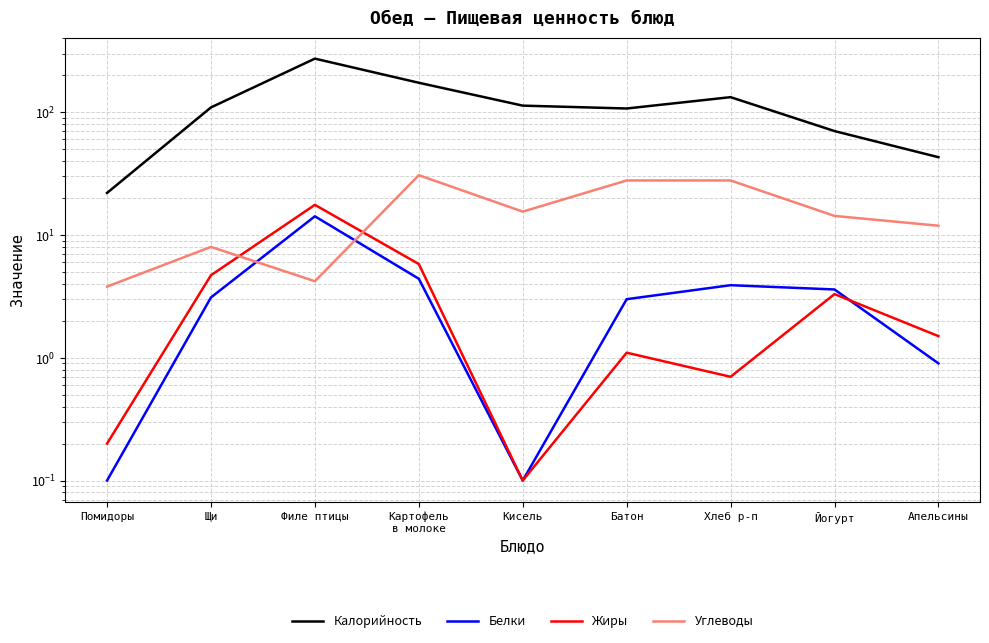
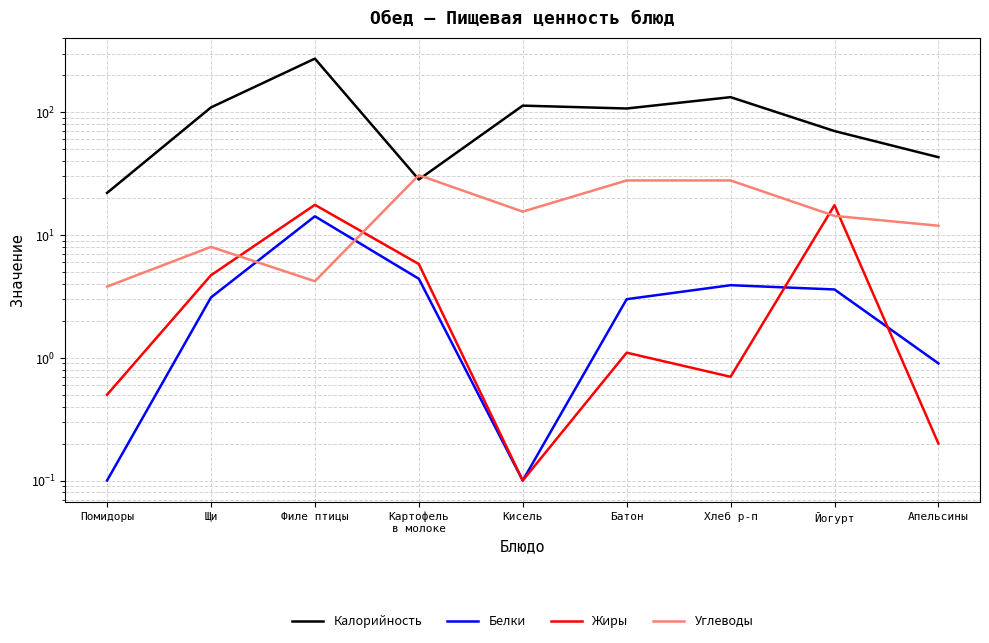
  {
    "Калорийность": {
      "Помидоры": 22,
      "Щи": 110,
      "Филе птицы": 270,
-     "Картофель в молоке": 170,
+     "Картофель в молоке": 28,
      "Кисель": 110,
      "Батон": 110,
      "Хлеб р-п": 130,
      "Йогурт": 70,
      "Апельсины": 43
    },
    "Белки": {
      "Помидоры": 0.1,
      "Щи": 3.1,
      "Филе птицы": 14,
      "Картофель в молоке": 4.4,
      "Батон": 3.0,
      "Хлеб р-п": 3.9,
      "Йогурт": 3.6,
      "Апельсины": 0.9
    },
    "Жиры": {
-     "Помидоры": 0.2,
+     "Помидоры": 0.5,
      "Щи": 4.7,
      "Филе птицы": 18,
      "Картофель в молоке": 6,
      "Батон": 1.1,
      "Хлеб р-п": 0.7,
-     "Йогурт": 3.3,
-     "Апельсины": 1.5
+     "Йогурт": 18,
+     "Апельсины": 0.2
    },
    "Углеводы": {
      "Помидоры": 3.8,
      "Щи": 8,
      "Филе птицы": 4.2,
      "Картофель в молоке": 31,
      "Кисель": 16,
      "Батон": 28,
      "Хлеб р-п": 28,
      "Йогурт": 14,
      "Апельсины": 12
    }
  }
